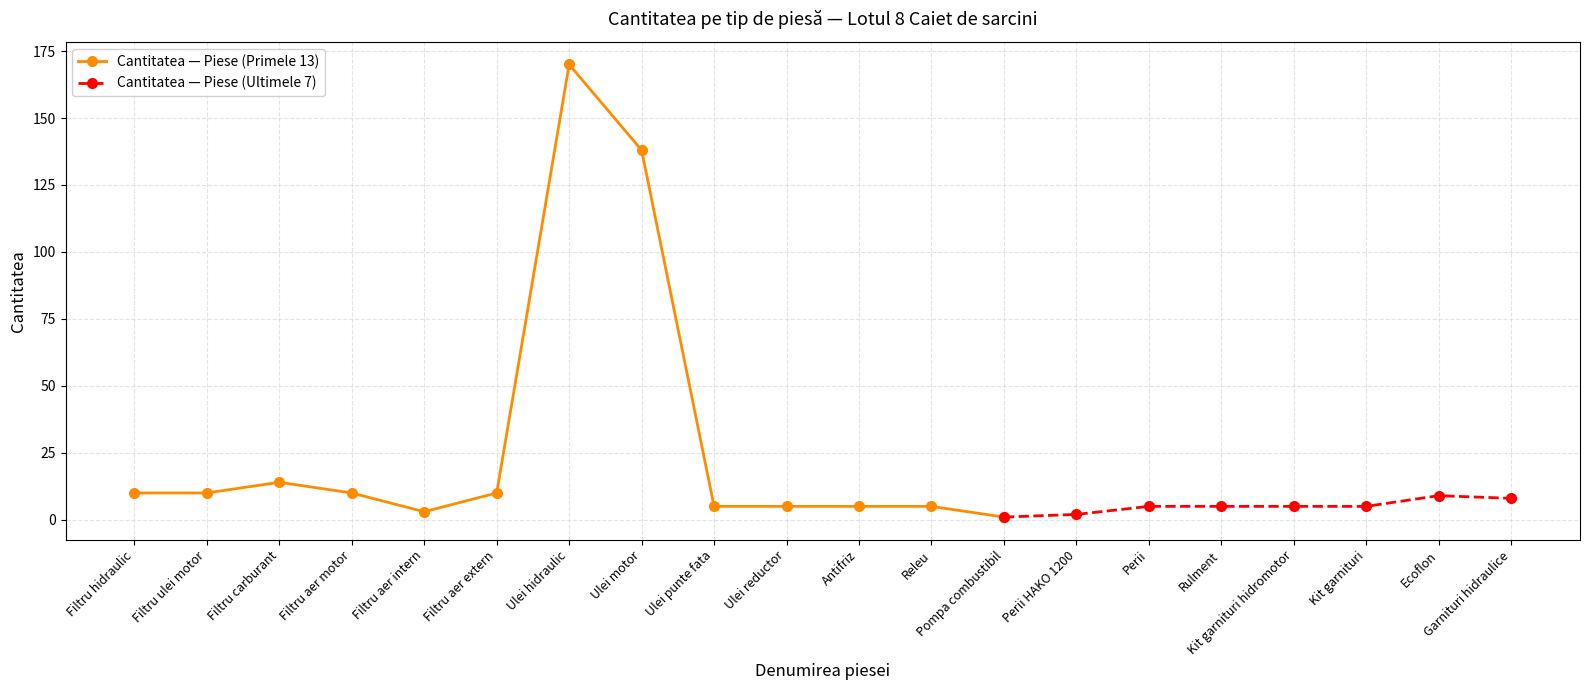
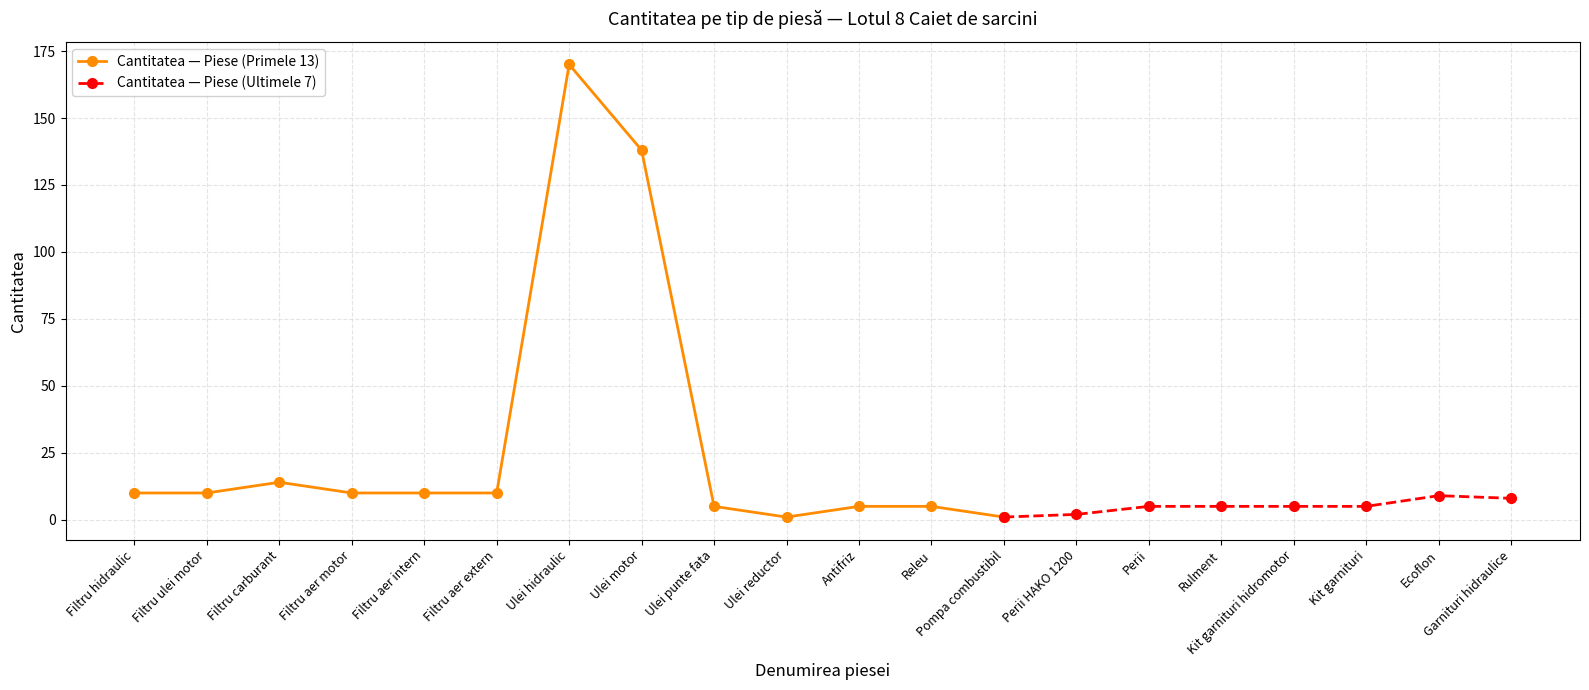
  {
    "Cantitatea — Piese (Primele 13)": {
      "Filtru hidraulic": 10,
      "Filtru ulei motor": 10,
      "Filtru carburant": 14,
      "Filtru aer motor": 10,
-     "Filtru aer intern": 3,
+     "Filtru aer intern": 10,
      "Filtru aer extern": 10,
      "Ulei hidraulic": 170,
      "Ulei motor": 138,
      "Ulei punte fata": 5,
-     "Ulei reductor": 5,
+     "Ulei reductor": 1,
      "Antifriz": 5,
      "Releu": 5
    },
    "Cantitatea — Piese (Ultimele 7)": {
      "Perii HAKO 1200": 2,
      "Perii": 5,
      "Rulment": 5,
      "Kit garnituri hidromotor": 5,
      "Kit garnituri": 5,
      "Ecoflon": 9,
      "Garnituri hidraulice": 8
    }
  }
